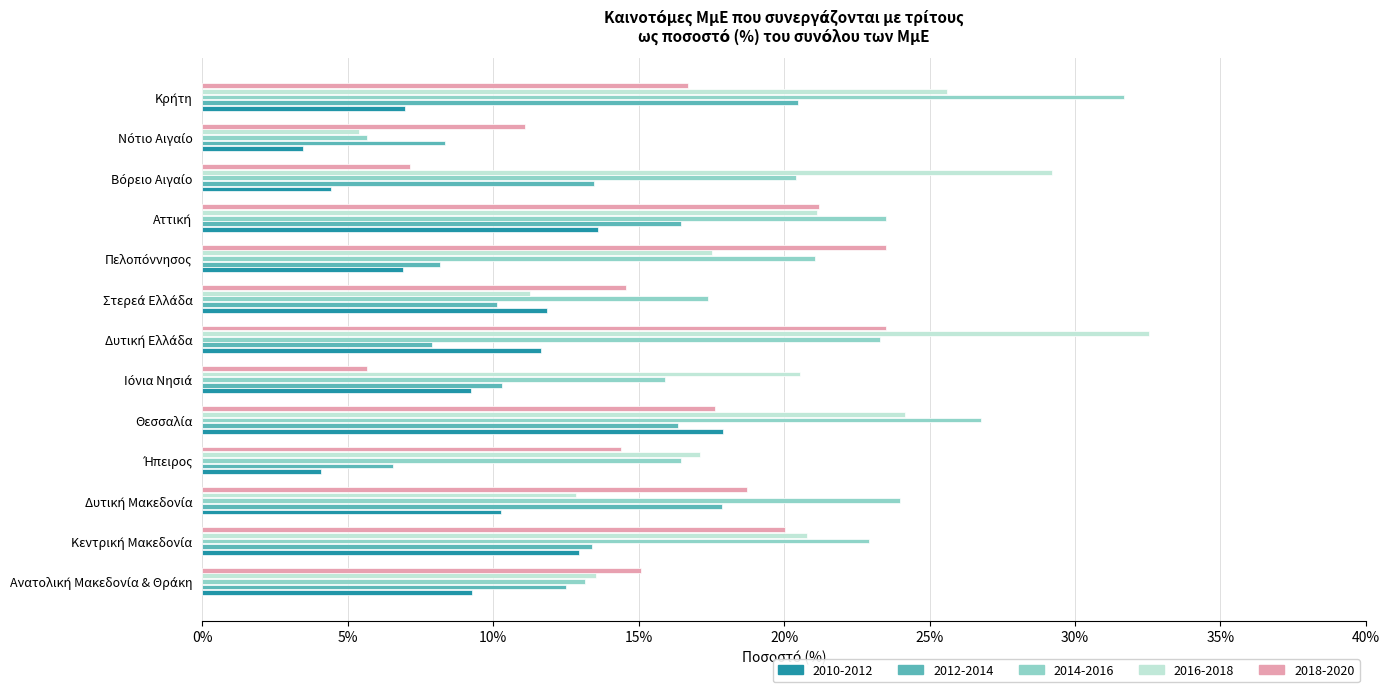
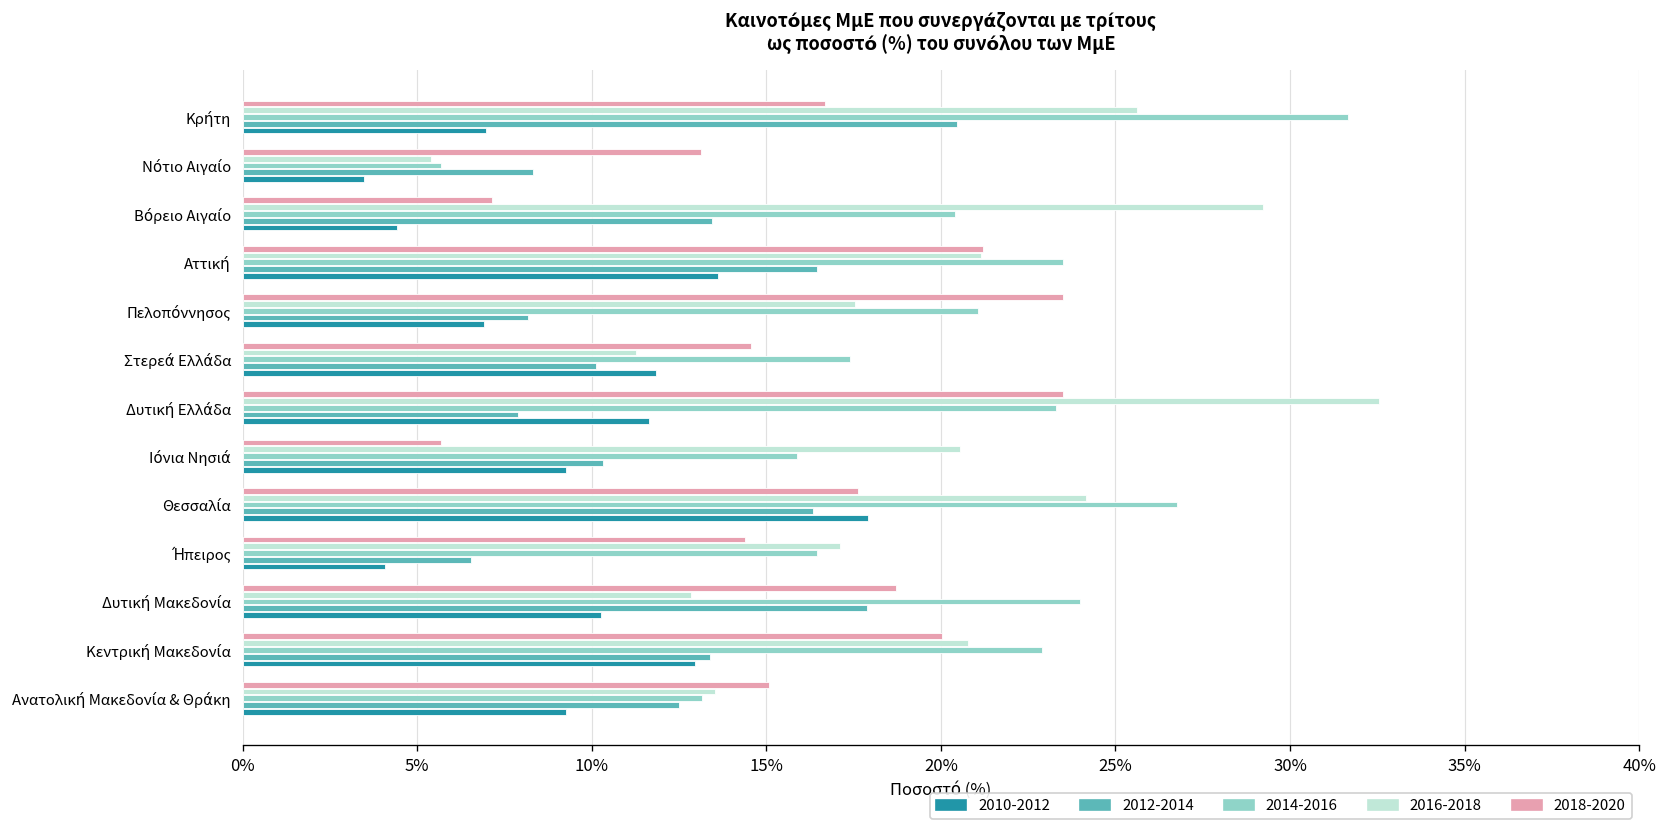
  {
    "2010-2012": {
      "Κρήτη": "7.0%",
      "Νότιο Αιγαίο": "3.5%",
      "Βόρειο Αιγαίο": "4.4%",
      "Αττική": "13.6%",
      "Πελοπόννησος": "6.9%",
      "Στερεά Ελλάδα": "11.8%",
      "Δυτική Ελλάδα": "11.6%",
      "Ιόνια Νησιά": "9.3%",
      "Θεσσαλία": "17.9%",
      "Ήπειρος": "4.1%",
      "Δυτική Μακεδονία": "10.3%",
      "Κεντρική Μακεδονία": "13.0%",
      "Ανατολική Μακεδονία & Θράκη": "9.3%"
    },
    "2012-2014": {
      "Κρήτη": "20.5%",
      "Νότιο Αιγαίο": "8.3%",
      "Βόρειο Αιγαίο": "13.5%",
      "Αττική": "16.4%",
      "Πελοπόννησος": "8.2%",
      "Στερεά Ελλάδα": "10.1%",
      "Δυτική Ελλάδα": "7.9%",
      "Ιόνια Νησιά": "10.3%",
      "Θεσσαλία": "16.3%",
      "Ήπειρος": "6.6%",
      "Δυτική Μακεδονία": "17.9%",
      "Κεντρική Μακεδονία": "13.4%",
      "Ανατολική Μακεδονία & Θράκη": "12.5%"
    },
    "2018-2020": {
      "Κρήτη": "16.7%",
-     "Νότιο Αιγαίο": "11.1%",
+     "Νότιο Αιγαίο": "13.1%",
      "Βόρειο Αιγαίο": "7.1%",
      "Αττική": "21.2%",
      "Πελοπόννησος": "23.5%",
      "Στερεά Ελλάδα": "14.6%",
      "Δυτική Ελλάδα": "23.5%",
      "Ιόνια Νησιά": "5.7%",
      "Θεσσαλία": "17.6%",
      "Ήπειρος": "14.4%",
      "Δυτική Μακεδονία": "18.7%",
      "Κεντρική Μακεδονία": "20.0%",
      "Ανατολική Μακεδονία & Θράκη": "15.1%"
    }
  }
